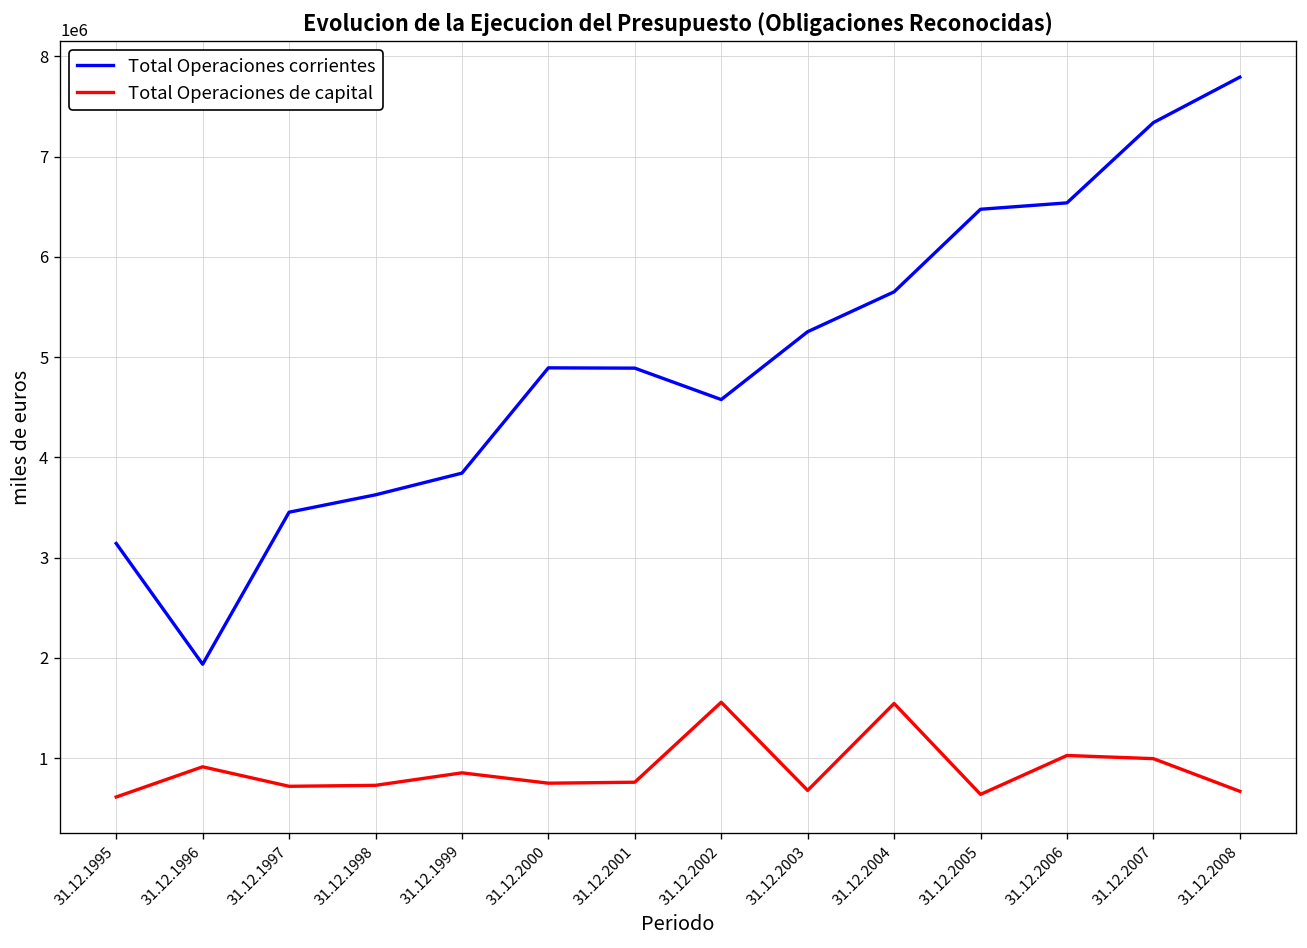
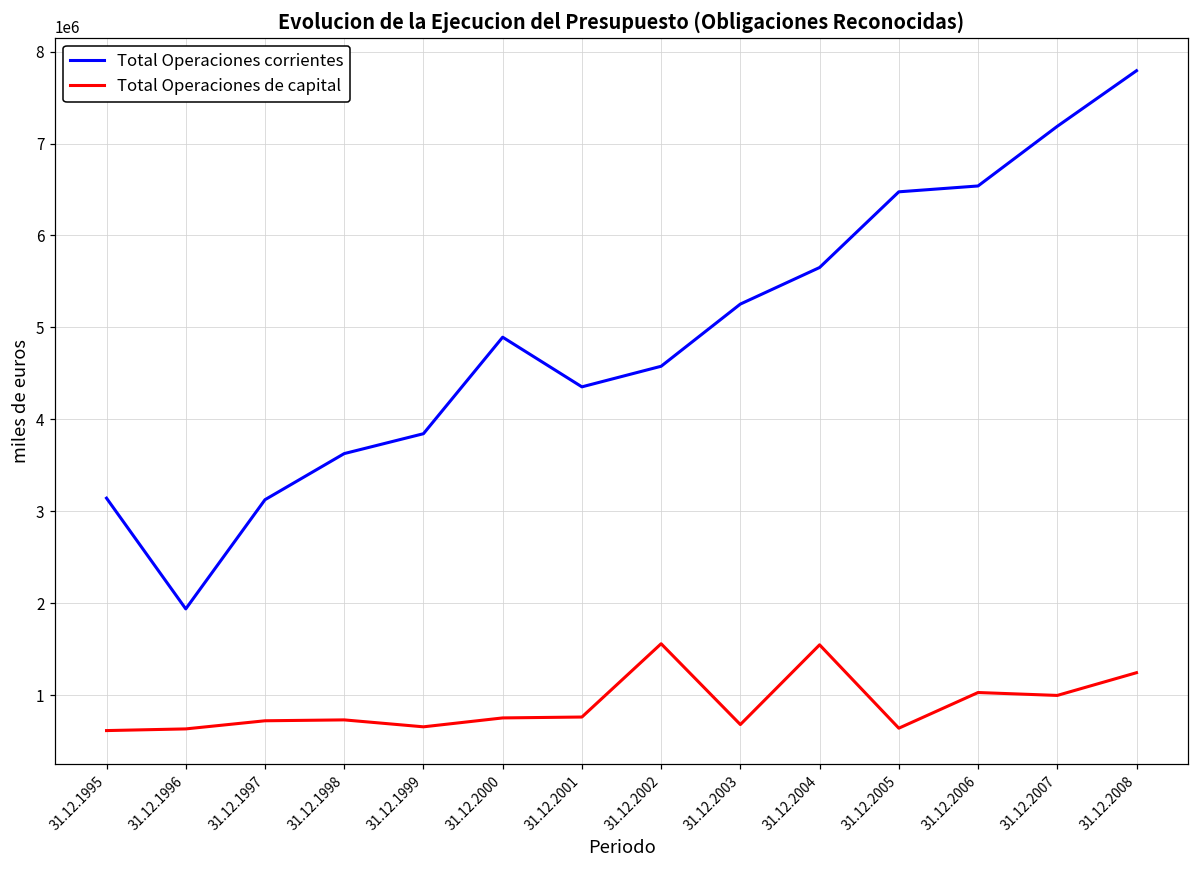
  {
    "Total Operaciones corrientes": {
      "31.12.1995": 3100000,
      "31.12.1996": 1900000,
-     "31.12.1997": 3500000,
+     "31.12.1997": 3100000,
      "31.12.1998": 3600000,
      "31.12.1999": 3800000,
      "31.12.2000": 4900000,
-     "31.12.2001": 4900000,
+     "31.12.2001": 4400000,
      "31.12.2002": 4600000,
      "31.12.2003": 5300000,
      "31.12.2004": 5700000,
      "31.12.2005": 6500000,
      "31.12.2006": 6500000,
-     "31.12.2007": 7300000,
+     "31.12.2007": 7200000,
      "31.12.2008": 7800000
    },
    "Total Operaciones de capital": {
      "31.12.1995": 600000,
-     "31.12.1996": 900000,
+     "31.12.1996": 600000,
      "31.12.1997": 700000,
      "31.12.1998": 700000,
-     "31.12.1999": 900000,
+     "31.12.1999": 700000,
      "31.12.2000": 800000,
      "31.12.2001": 800000,
      "31.12.2002": 1600000,
      "31.12.2003": 700000,
      "31.12.2004": 1500000,
      "31.12.2005": 600000,
      "31.12.2006": 1000000,
      "31.12.2007": 1000000,
-     "31.12.2008": 700000
+     "31.12.2008": 1200000
    }
  }
